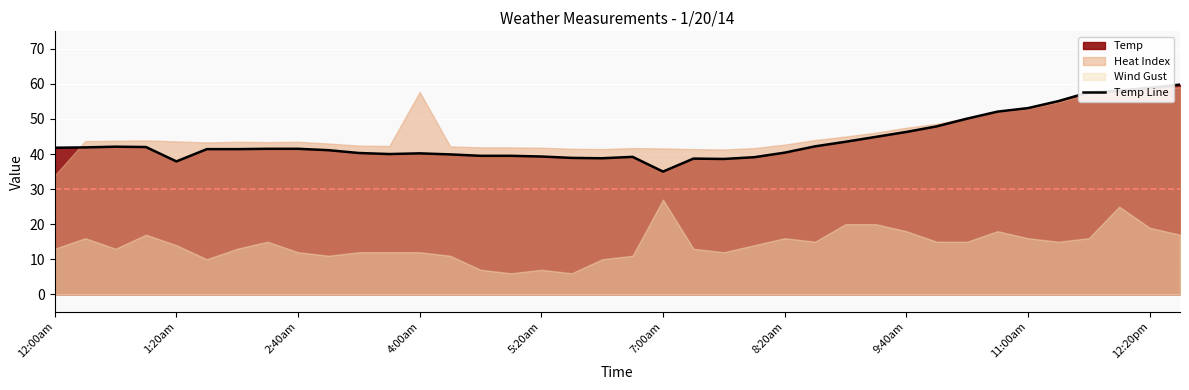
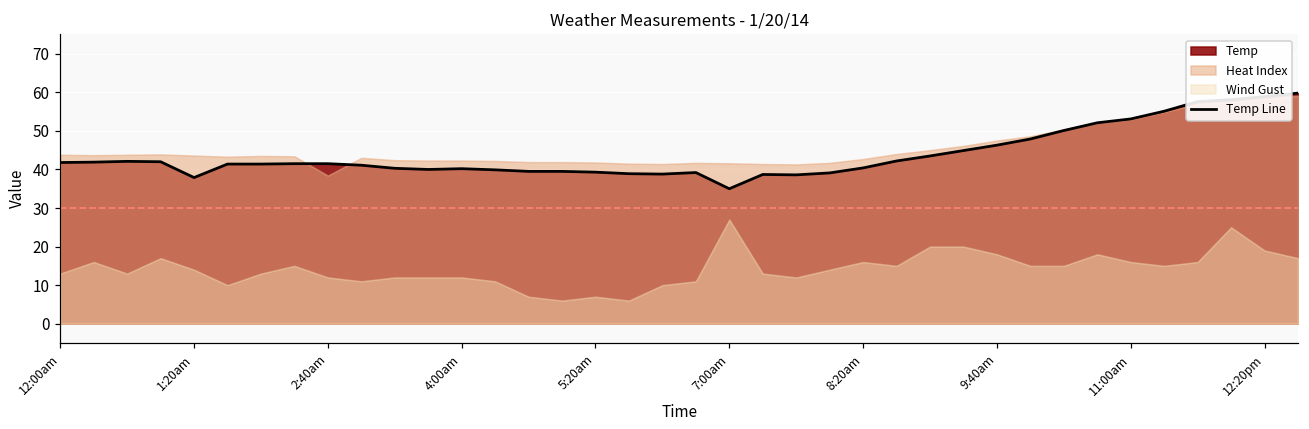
  {
    "Temp": {
      "12:00am": 42,
      "1:20am": 38,
      "2:40am": 42,
      "4:00am": 40,
      "5:20am": 39,
      "7:00am": 35,
      "8:20am": 40,
      "9:40am": 46
    },
    "Heat Index": {
-     "12:00am": 34,
+     "12:00am": 44,
      "1:20am": 44,
-     "2:40am": 44,
-     "4:00am": 58,
+     "2:40am": 38,
+     "4:00am": 42,
      "5:20am": 42,
      "7:00am": 42,
      "8:20am": 43,
      "9:40am": 48
    },
    "Wind Gust": {
      "12:00am": 13,
      "1:20am": 14,
      "2:40am": 12,
      "4:00am": 12,
      "5:20am": 7,
      "7:00am": 27,
      "8:20am": 16,
      "9:40am": 18,
      "11:00am": 16,
      "12:20pm": 19
    }
  }
